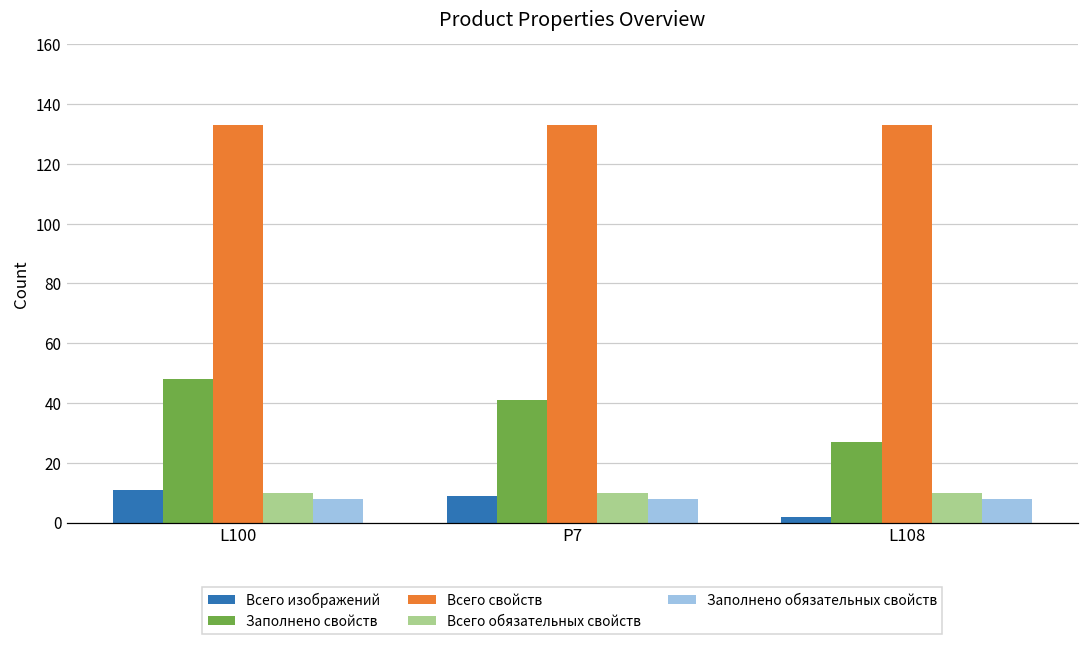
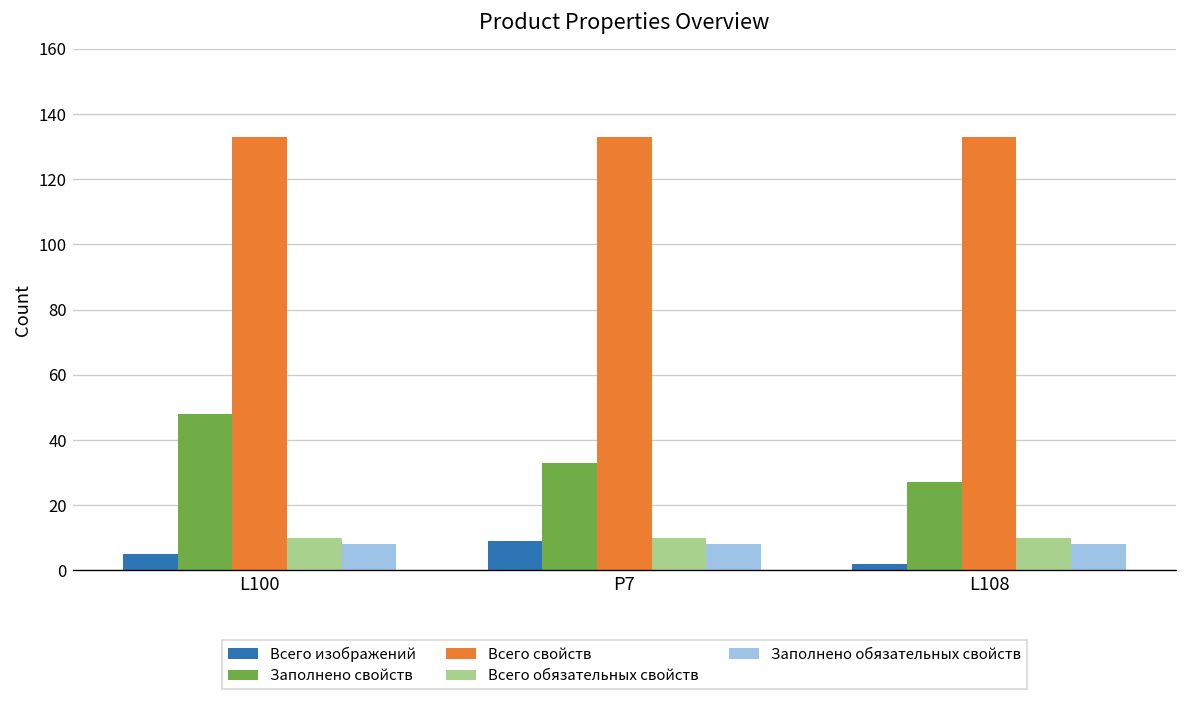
  {
    "Всего изображений": {
-     "L100": 11,
+     "L100": 5,
      "P7": 9,
      "L108": 2
    },
    "Заполнено свойств": {
      "L100": 48,
-     "P7": 41,
+     "P7": 33,
      "L108": 27
    },
    "Всего свойств": {
      "L100": 133,
      "P7": 133,
      "L108": 133
    },
    "Всего обязательных свойств": {
      "L100": 10,
      "P7": 10,
      "L108": 10
    },
    "Заполнено обязательных свойств": {
      "L100": 8,
      "P7": 8,
      "L108": 8
    }
  }
